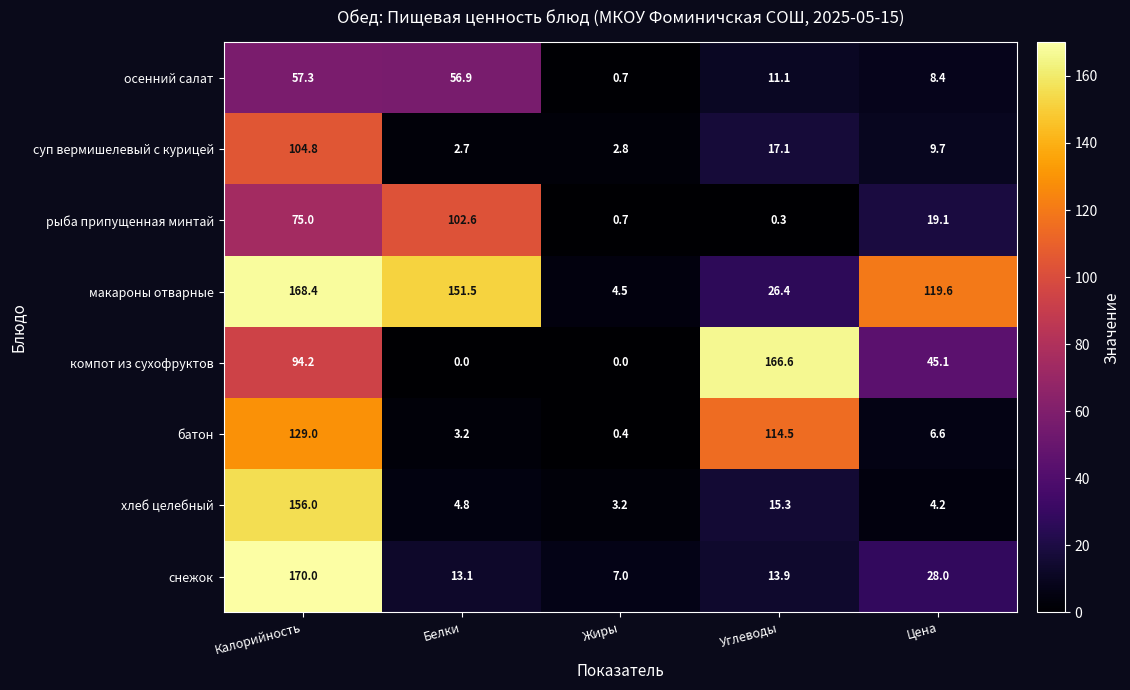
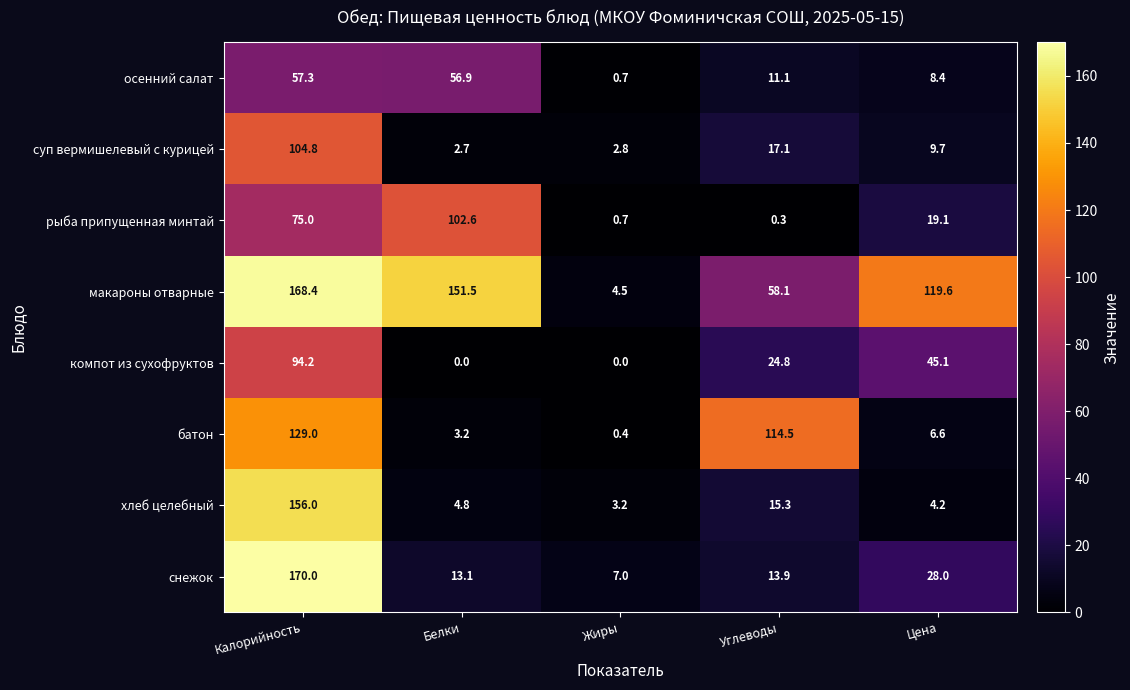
  {
    "осенний салат": {
      "Калорийность": 57.3,
      "Белки": 56.9,
      "Жиры": 0.7,
      "Углеводы": 11.1,
      "Цена": 8.4
    },
    "суп вермишелевый с курицей": {
      "Калорийность": 104.8,
      "Белки": 2.7,
      "Жиры": 2.8,
      "Углеводы": 17.1,
      "Цена": 9.7
    },
    "рыба припущенная минтай": {
      "Калорийность": 75.0,
      "Белки": 102.6,
      "Жиры": 0.7,
      "Углеводы": 0.3,
      "Цена": 19.1
    },
    "макароны отварные": {
      "Калорийность": 168.4,
      "Белки": 151.5,
      "Жиры": 4.5,
-     "Углеводы": 26.4,
+     "Углеводы": 58.1,
      "Цена": 119.6
    },
    "компот из сухофруктов": {
      "Калорийность": 94.2,
      "Белки": 0.0,
      "Жиры": 0.0,
-     "Углеводы": 166.6,
+     "Углеводы": 24.8,
      "Цена": 45.1
    },
    "батон": {
      "Калорийность": 129.0,
      "Белки": 3.2,
      "Жиры": 0.4,
      "Углеводы": 114.5,
      "Цена": 6.6
    },
    "хлеб целебный": {
      "Калорийность": 156.0,
      "Белки": 4.8,
      "Жиры": 3.2,
      "Углеводы": 15.3,
      "Цена": 4.2
    },
    "снежок": {
      "Калорийность": 170.0,
      "Белки": 13.1,
      "Жиры": 7.0,
      "Углеводы": 13.9,
      "Цена": 28.0
    }
  }
